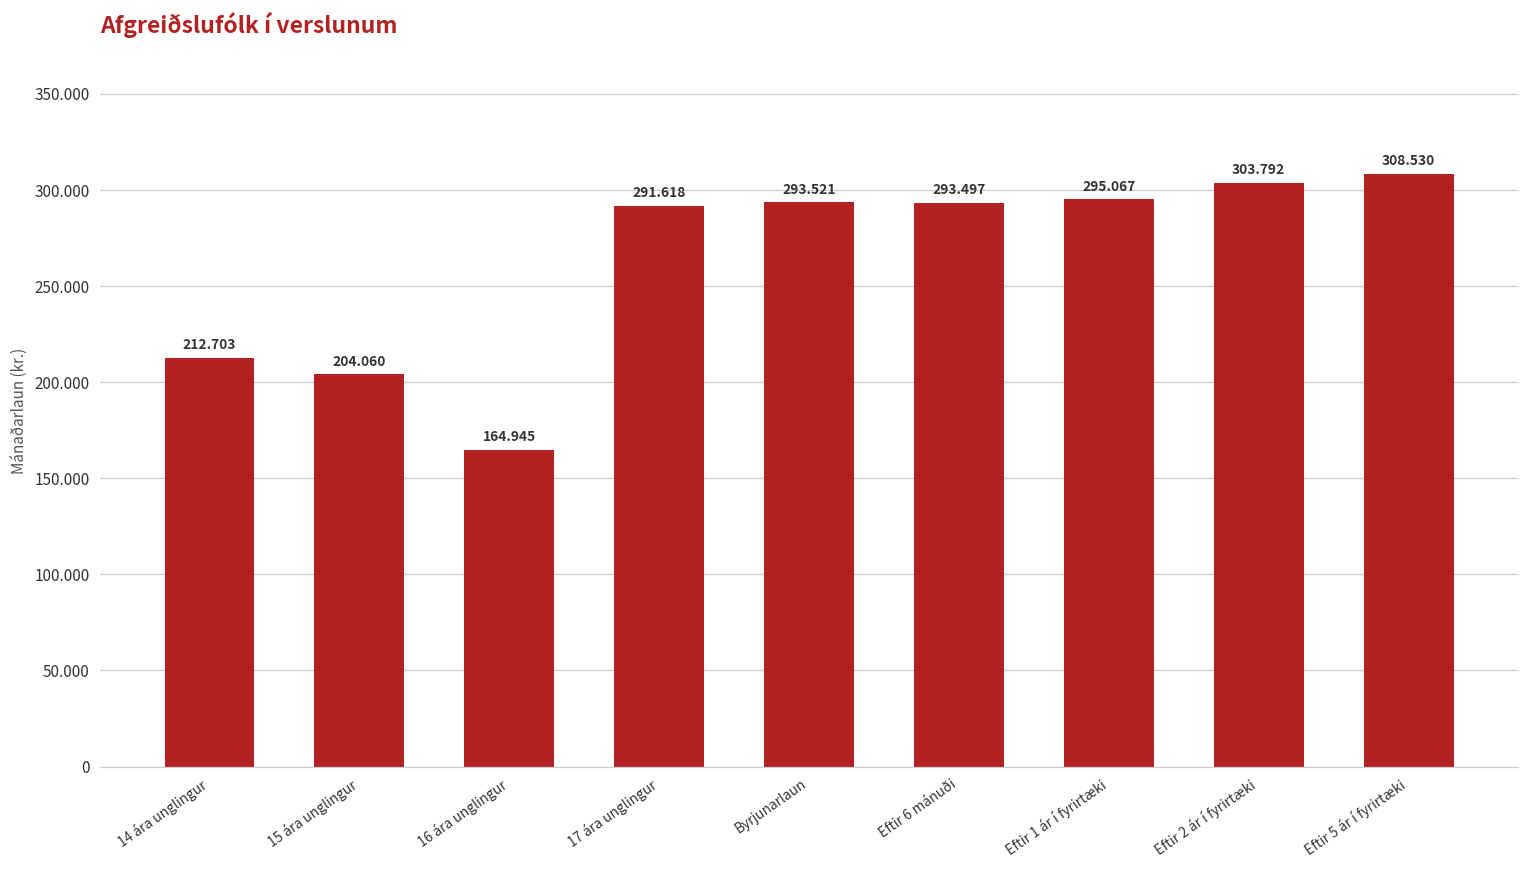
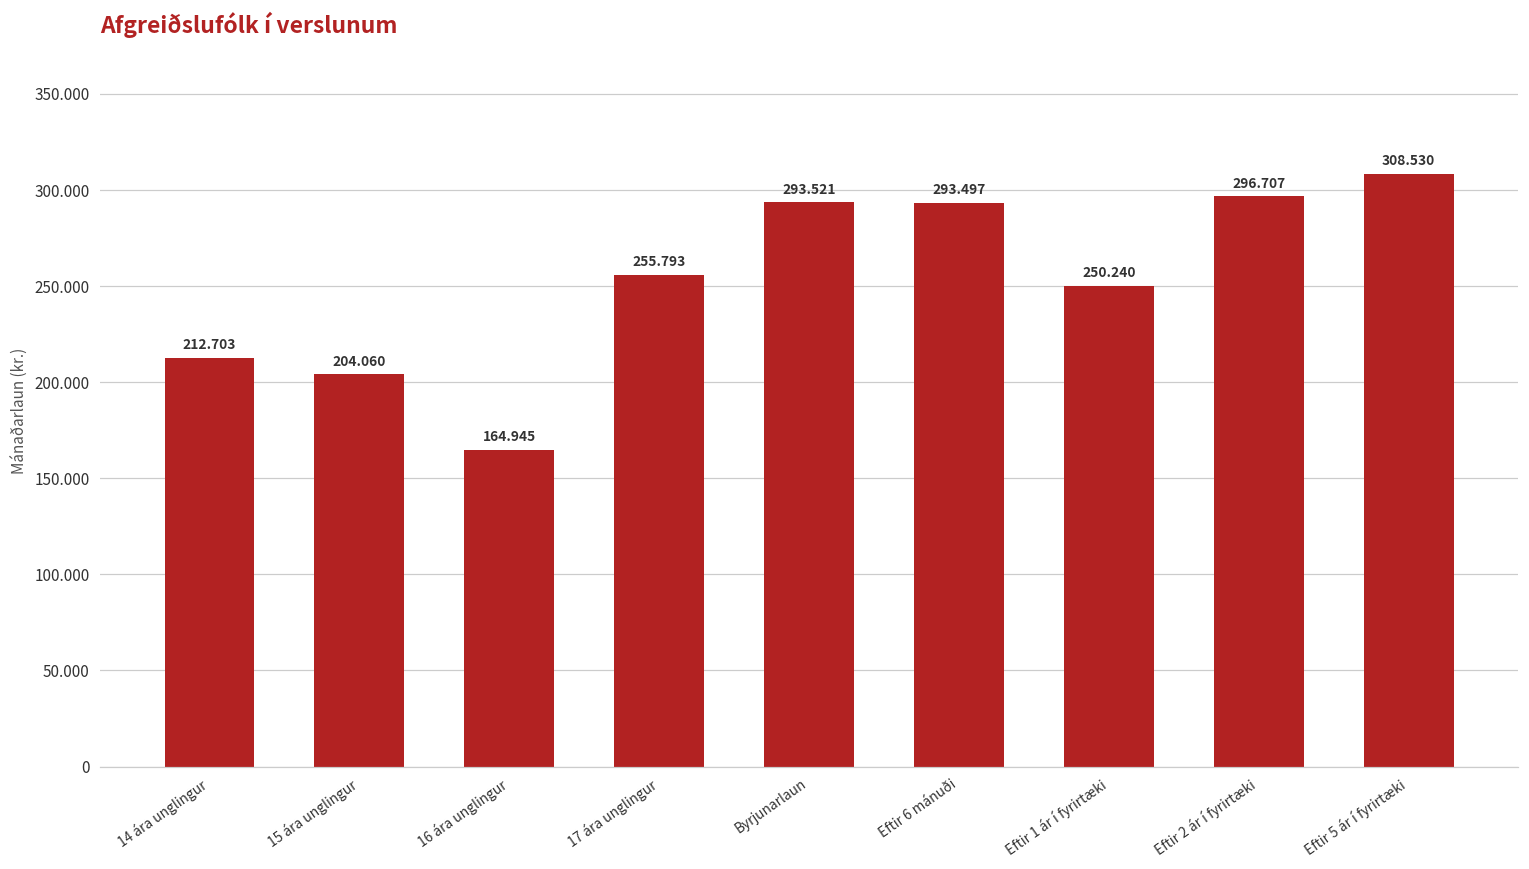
  {
-   "17 ára unglingur": 291.618,
-   "Eftir 1 ár í fyrirtæki": 295.067,
-   "Eftir 2 ár í fyrirtæki": 303.792
+   "17 ára unglingur": 255.793,
+   "Eftir 1 ár í fyrirtæki": 250.240,
+   "Eftir 2 ár í fyrirtæki": 296.707
  }
